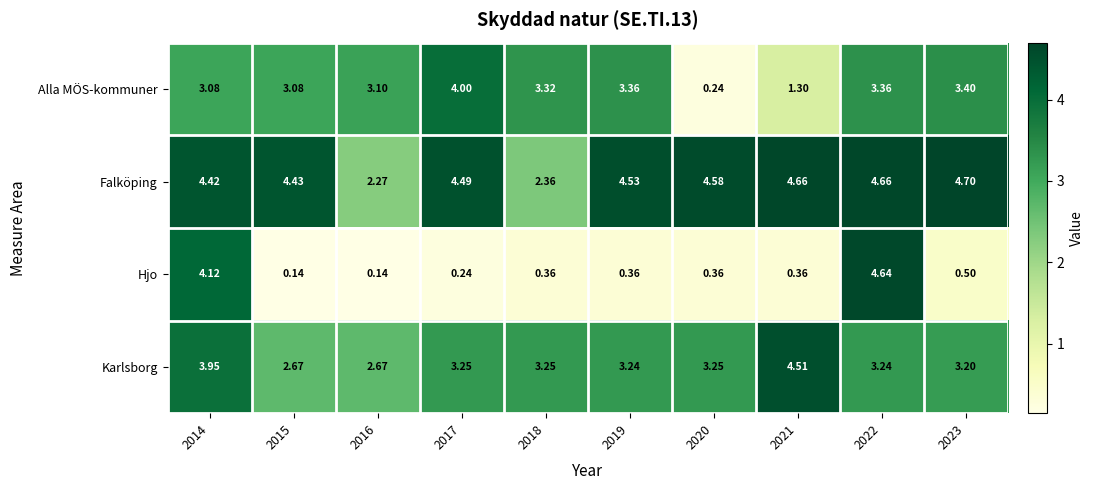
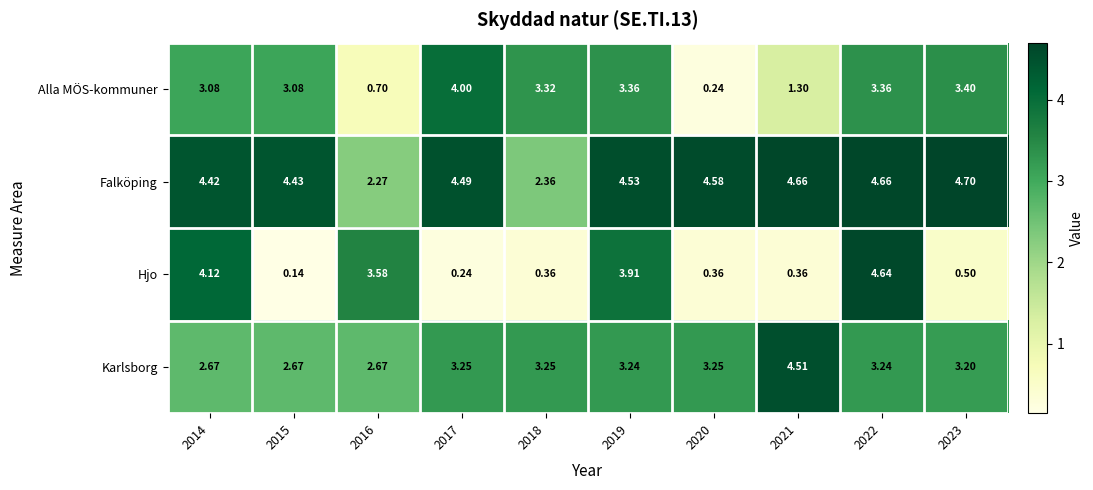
  {
    "Alla MÖS-kommuner": {
      "2014": 3.08,
      "2015": 3.08,
-     "2016": 3.10,
+     "2016": 0.70,
      "2017": 4.00,
      "2018": 3.32,
      "2019": 3.36,
      "2020": 0.24,
      "2021": 1.30,
      "2022": 3.36,
      "2023": 3.40
    },
    "Falköping": {
      "2014": 4.42,
      "2015": 4.43,
      "2016": 2.27,
      "2017": 4.49,
      "2018": 2.36,
      "2019": 4.53,
      "2020": 4.58,
      "2021": 4.66,
      "2022": 4.66,
      "2023": 4.70
    },
    "Hjo": {
      "2014": 4.12,
      "2015": 0.14,
-     "2016": 0.14,
+     "2016": 3.58,
      "2017": 0.24,
      "2018": 0.36,
-     "2019": 0.36,
+     "2019": 3.91,
      "2020": 0.36,
      "2021": 0.36,
      "2022": 4.64,
      "2023": 0.50
    },
    "Karlsborg": {
-     "2014": 3.95,
+     "2014": 2.67,
      "2015": 2.67,
      "2016": 2.67,
      "2017": 3.25,
      "2018": 3.25,
      "2019": 3.24,
      "2020": 3.25,
      "2021": 4.51,
      "2022": 3.24,
      "2023": 3.20
    }
  }
